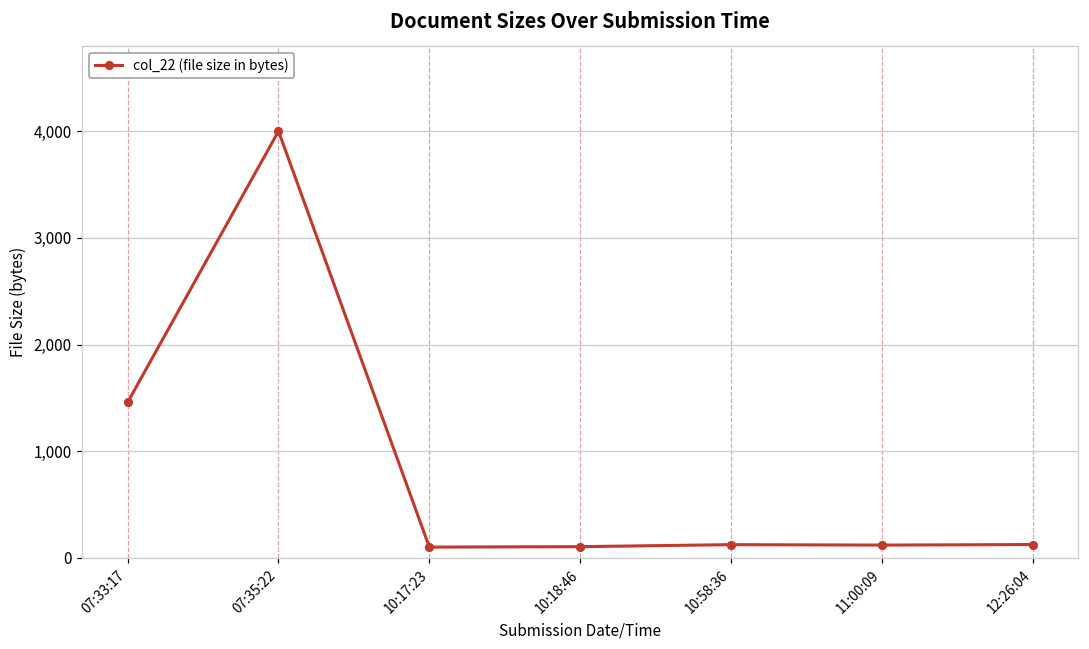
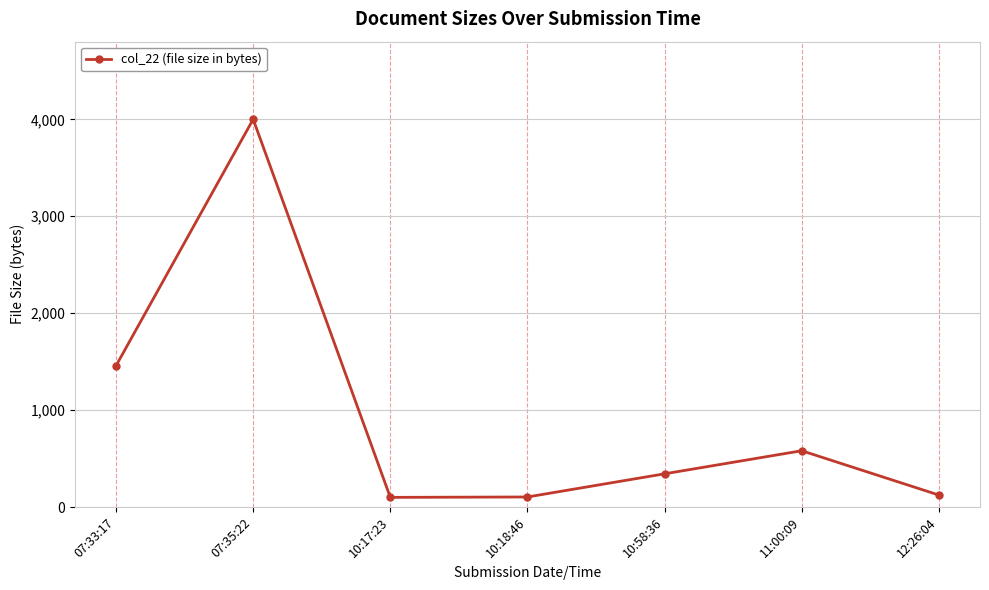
  {
    "07:33:17": "1,500",
    "07:35:22": "4,000",
    "10:17:23": "100",
    "10:18:46": "100",
-   "10:58:36": "100",
-   "11:00:09": "100",
+   "10:58:36": "300",
+   "11:00:09": "600",
    "12:26:04": "100"
  }
